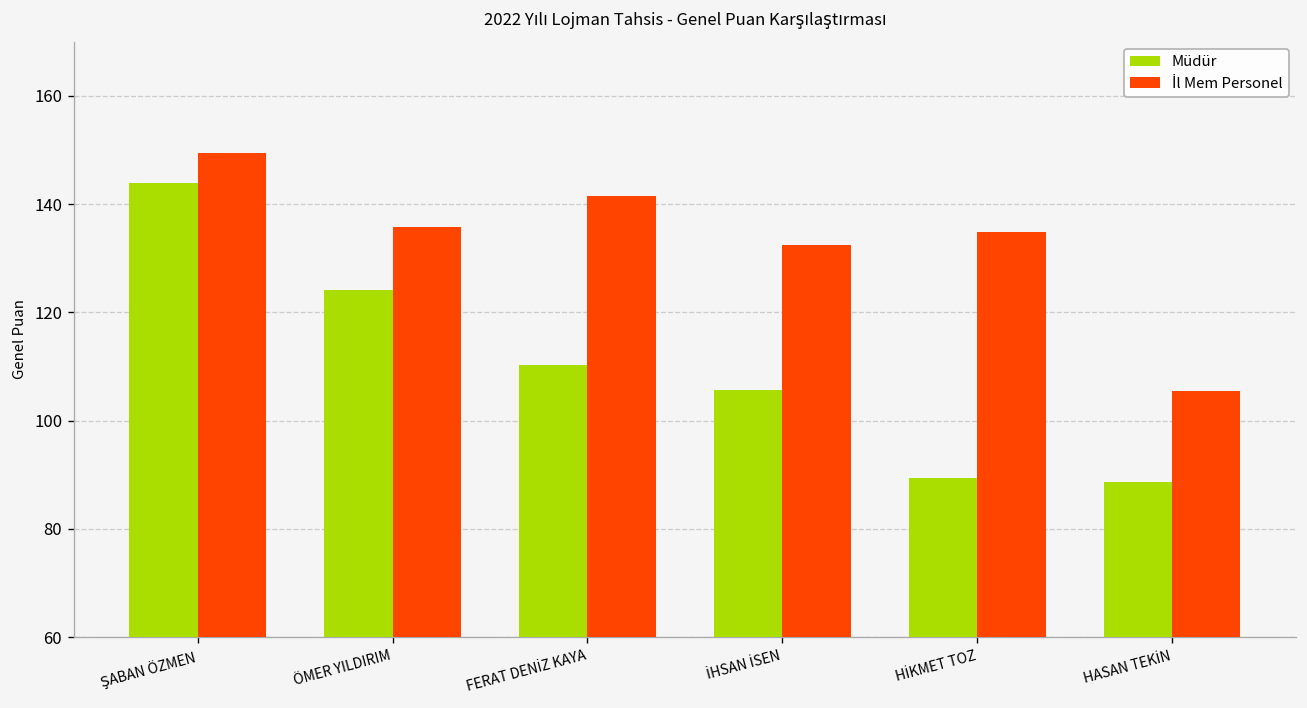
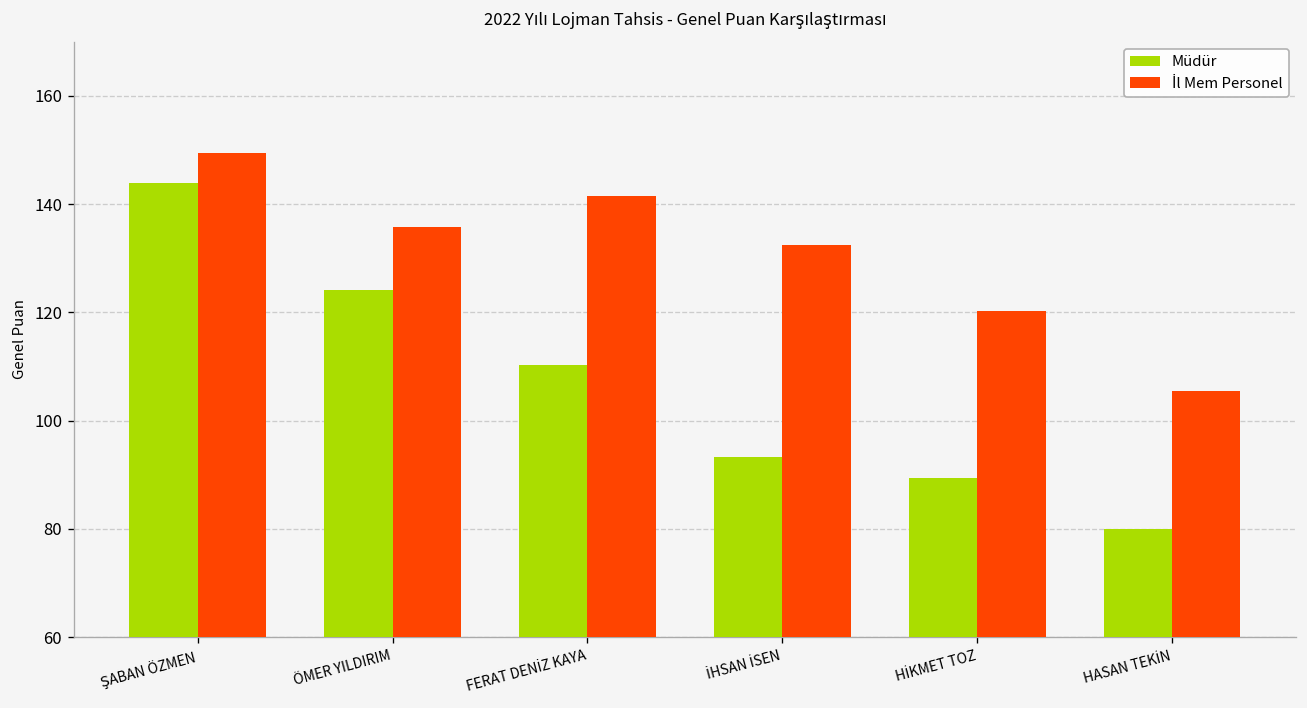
  {
    "Müdür": {
      "ŞABAN ÖZMEN": 144,
      "ÖMER YILDIRIM": 124,
      "FERAT DENİZ KAYA": 110,
-     "İHSAN İSEN": 106,
+     "İHSAN İSEN": 93,
      "HİKMET TOZ": 89,
-     "HASAN TEKİN": 89
+     "HASAN TEKİN": 80
    },
    "İl Mem Personel": {
      "ŞABAN ÖZMEN": 150,
      "ÖMER YILDIRIM": 136,
      "FERAT DENİZ KAYA": 142,
      "İHSAN İSEN": 132,
-     "HİKMET TOZ": 135,
+     "HİKMET TOZ": 120,
      "HASAN TEKİN": 105
    }
  }
